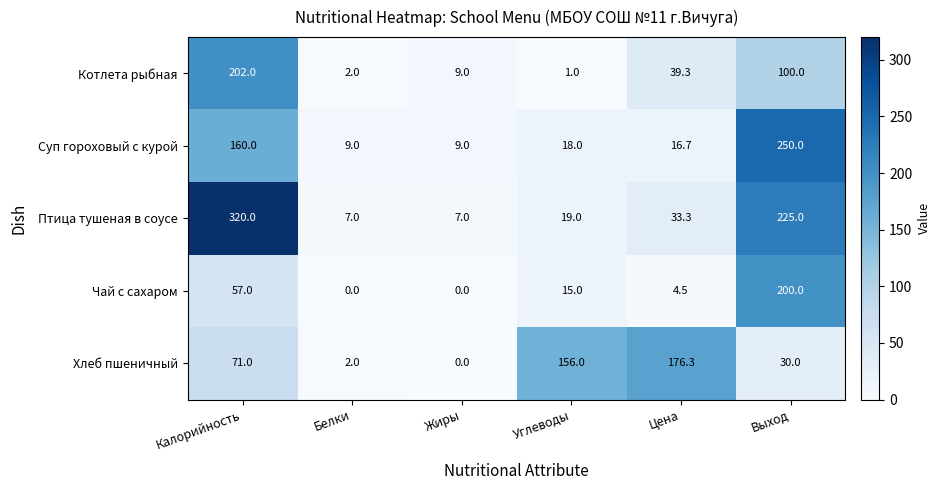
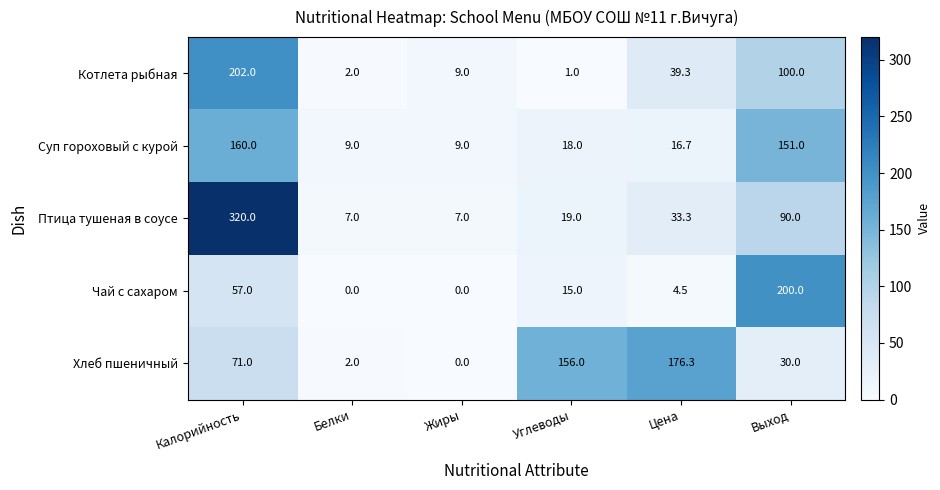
  {
    "Котлета рыбная": {
      "Калорийность": 202.0,
      "Белки": 2.0,
      "Жиры": 9.0,
      "Углеводы": 1.0,
      "Цена": 39.3,
      "Выход": 100.0
    },
    "Суп гороховый с курой": {
      "Калорийность": 160.0,
      "Белки": 9.0,
      "Жиры": 9.0,
      "Углеводы": 18.0,
      "Цена": 16.7,
-     "Выход": 250.0
+     "Выход": 151.0
    },
    "Птица тушеная в соусе": {
      "Калорийность": 320.0,
      "Белки": 7.0,
      "Жиры": 7.0,
      "Углеводы": 19.0,
      "Цена": 33.3,
-     "Выход": 225.0
+     "Выход": 90.0
    },
    "Чай с сахаром": {
      "Калорийность": 57.0,
      "Белки": 0.0,
      "Жиры": 0.0,
      "Углеводы": 15.0,
      "Цена": 4.5,
      "Выход": 200.0
    },
    "Хлеб пшеничный": {
      "Калорийность": 71.0,
      "Белки": 2.0,
      "Жиры": 0.0,
      "Углеводы": 156.0,
      "Цена": 176.3,
      "Выход": 30.0
    }
  }
